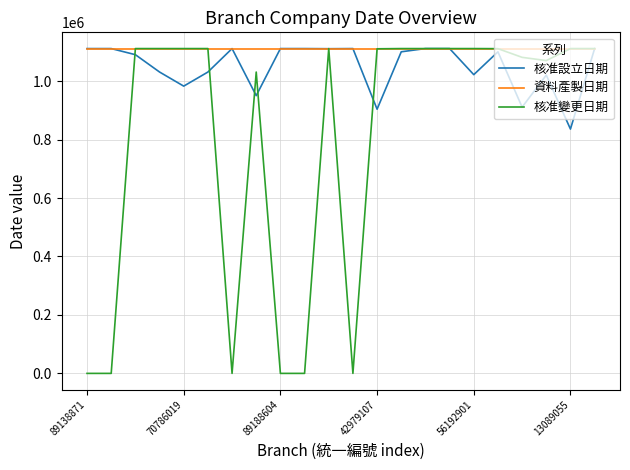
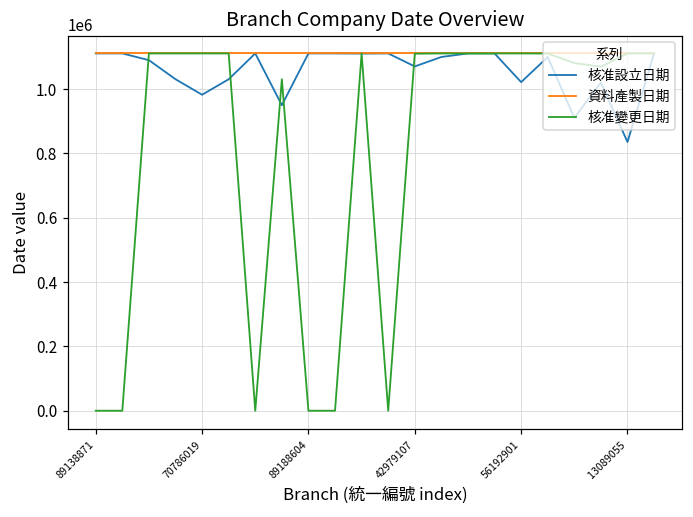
  {
    "核准設立日期": {
      "70786019": 980000,
-     "42979107": 900000,
+     "42979107": 1070000,
      "56192901": 1020000,
      "13089055": 840000
    },
    "核准變更日期": {
      "89138871": 0,
      "89188604": 0
    }
  }
